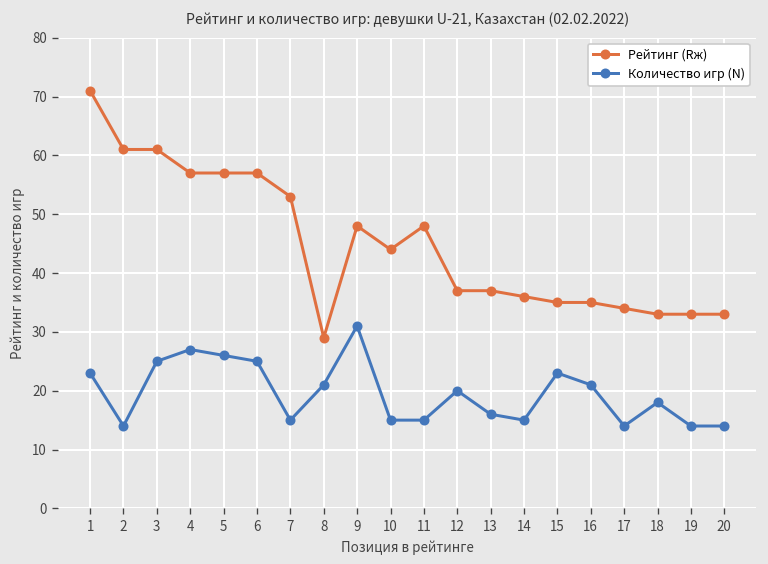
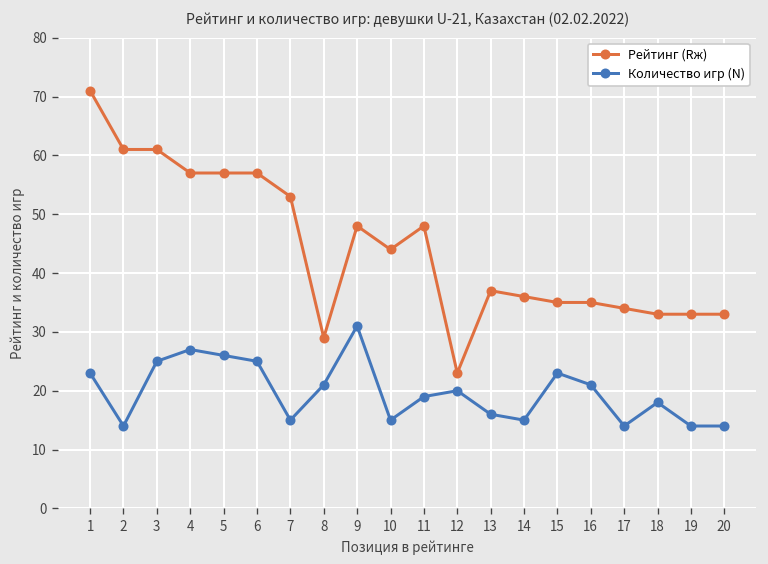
  {
    "Рейтинг (Rж)": {
      "1": 71,
      "2": 61,
      "3": 61,
      "4": 57,
      "5": 57,
      "6": 57,
      "7": 53,
      "8": 29,
      "9": 48,
      "10": 44,
      "11": 48,
-     "12": 37,
+     "12": 23,
      "13": 37,
      "14": 36,
      "15": 35,
      "16": 35,
      "17": 34,
      "18": 33,
      "19": 33,
      "20": 33
    },
    "Количество игр (N)": {
      "1": 23,
      "2": 14,
      "3": 25,
      "4": 27,
      "5": 26,
      "6": 25,
      "7": 15,
      "8": 21,
      "9": 31,
      "10": 15,
-     "11": 15,
+     "11": 19,
      "12": 20,
      "13": 16,
      "14": 15,
      "15": 23,
      "16": 21,
      "17": 14,
      "18": 18,
      "19": 14,
      "20": 14
    }
  }
